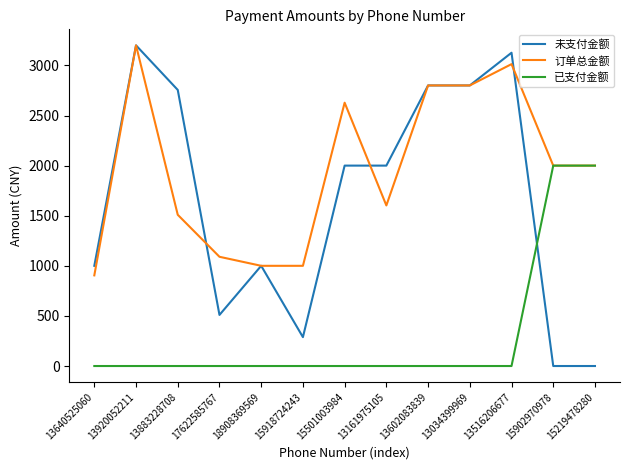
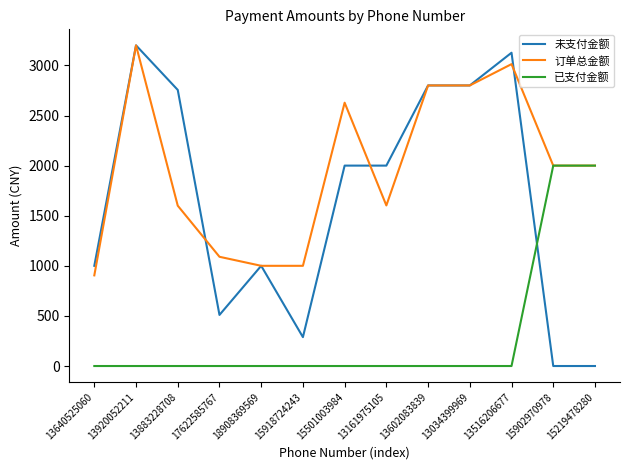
  {
    "未支付金额": {
      "13640525060": 1000,
      "13883228708": 2760,
      "17622585767": 510,
      "15918724243": 290,
      "15501003984": 2000,
      "13161975105": 2000,
      "13516206677": 3130,
      "15902970978": 0,
      "15219478280": 0
    },
    "订单总金额": {
      "13640525060": 900,
-     "13883228708": 1510,
+     "13883228708": 1600,
      "17622585767": 1090,
      "15918724243": 1000,
      "15501003984": 2630,
      "13161975105": 1600,
      "13516206677": 3010
    },
    "已支付金额": {
      "13640525060": 0,
      "13920052211": 0,
      "13883228708": 0,
      "17622585767": 0,
      "18908369569": 0,
      "15918724243": 0,
      "15501003984": 0,
      "13161975105": 0,
      "13602083839": 0,
      "13034399969": 0,
      "13516206677": 0
    }
  }
